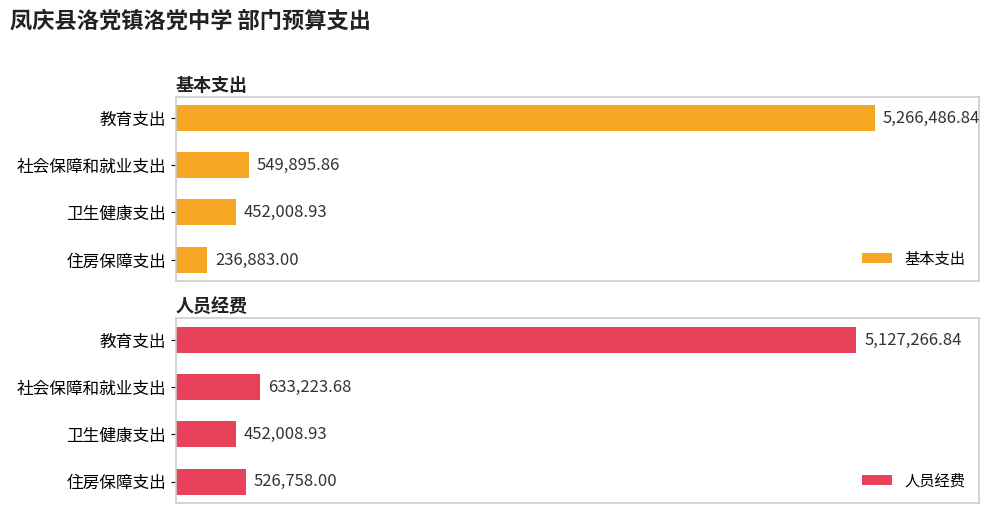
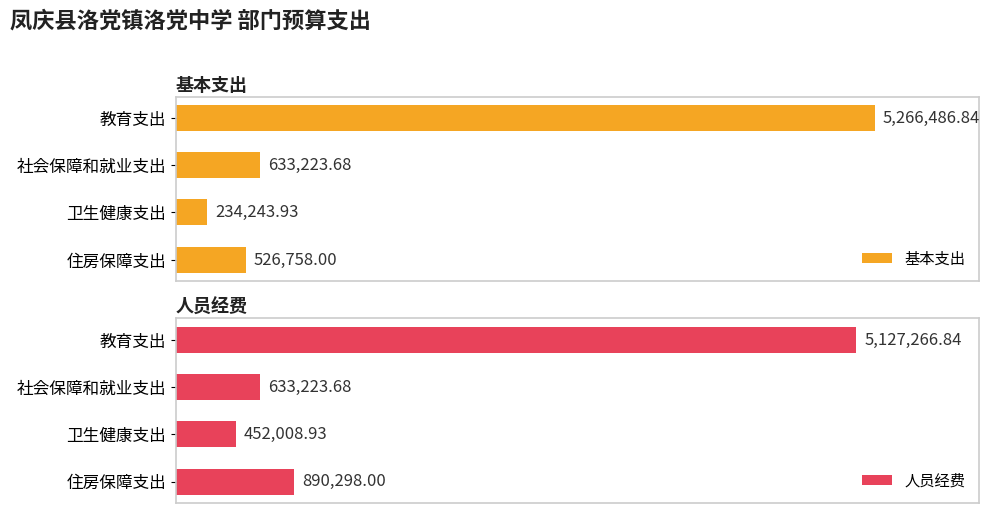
  {
    "基本支出": {
      "教育支出": "5,266,486.84",
-     "社会保障和就业支出": "549,895.86",
-     "卫生健康支出": "452,008.93",
-     "住房保障支出": "236,883.00"
+     "社会保障和就业支出": "633,223.68",
+     "卫生健康支出": "234,243.93",
+     "住房保障支出": "526,758.00"
    },
    "人员经费": {
      "教育支出": "5,127,266.84",
      "社会保障和就业支出": "633,223.68",
      "卫生健康支出": "452,008.93",
-     "住房保障支出": "526,758.00"
+     "住房保障支出": "890,298.00"
    }
  }
